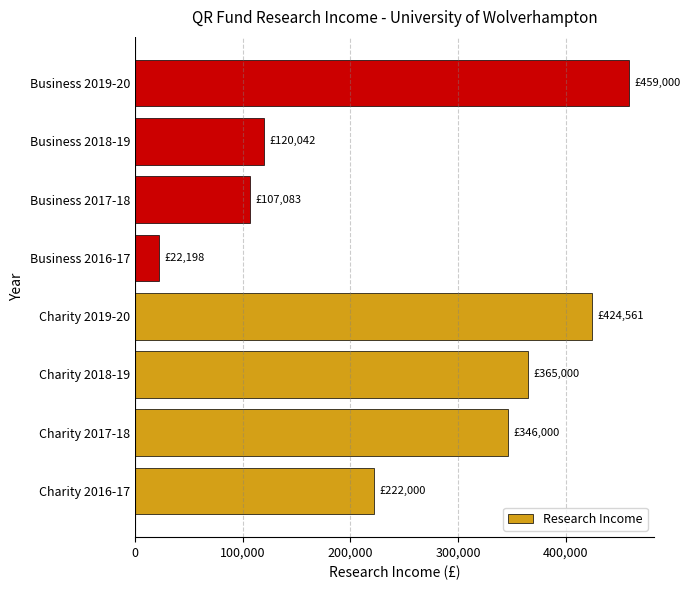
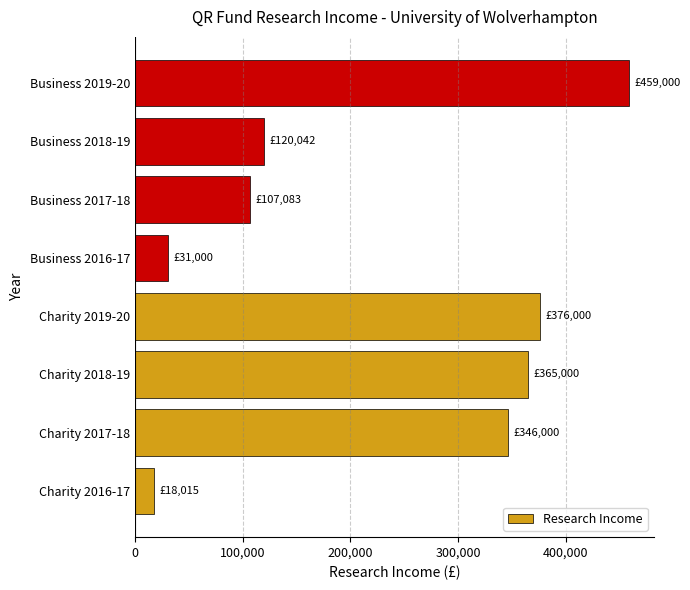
  {
    "Business 2019-20": "£459,000",
    "Business 2018-19": "£120,042",
    "Business 2017-18": "£107,083",
-   "Business 2016-17": "£22,198",
-   "Charity 2019-20": "£424,561",
+   "Business 2016-17": "£31,000",
+   "Charity 2019-20": "£376,000",
    "Charity 2018-19": "£365,000",
    "Charity 2017-18": "£346,000",
-   "Charity 2016-17": "£222,000"
+   "Charity 2016-17": "£18,015"
  }
